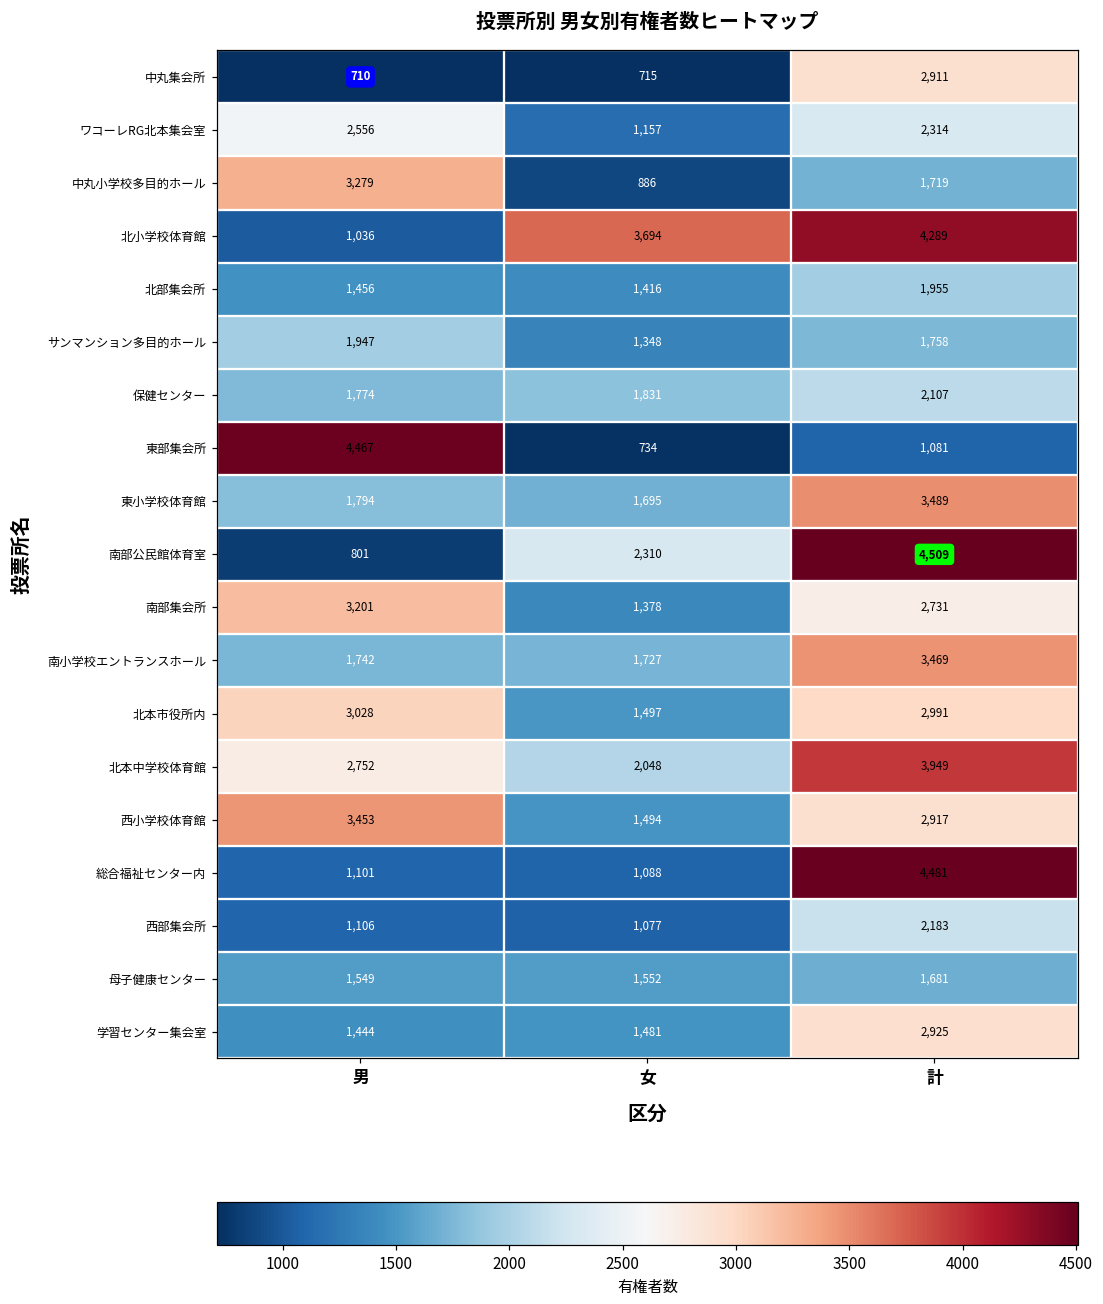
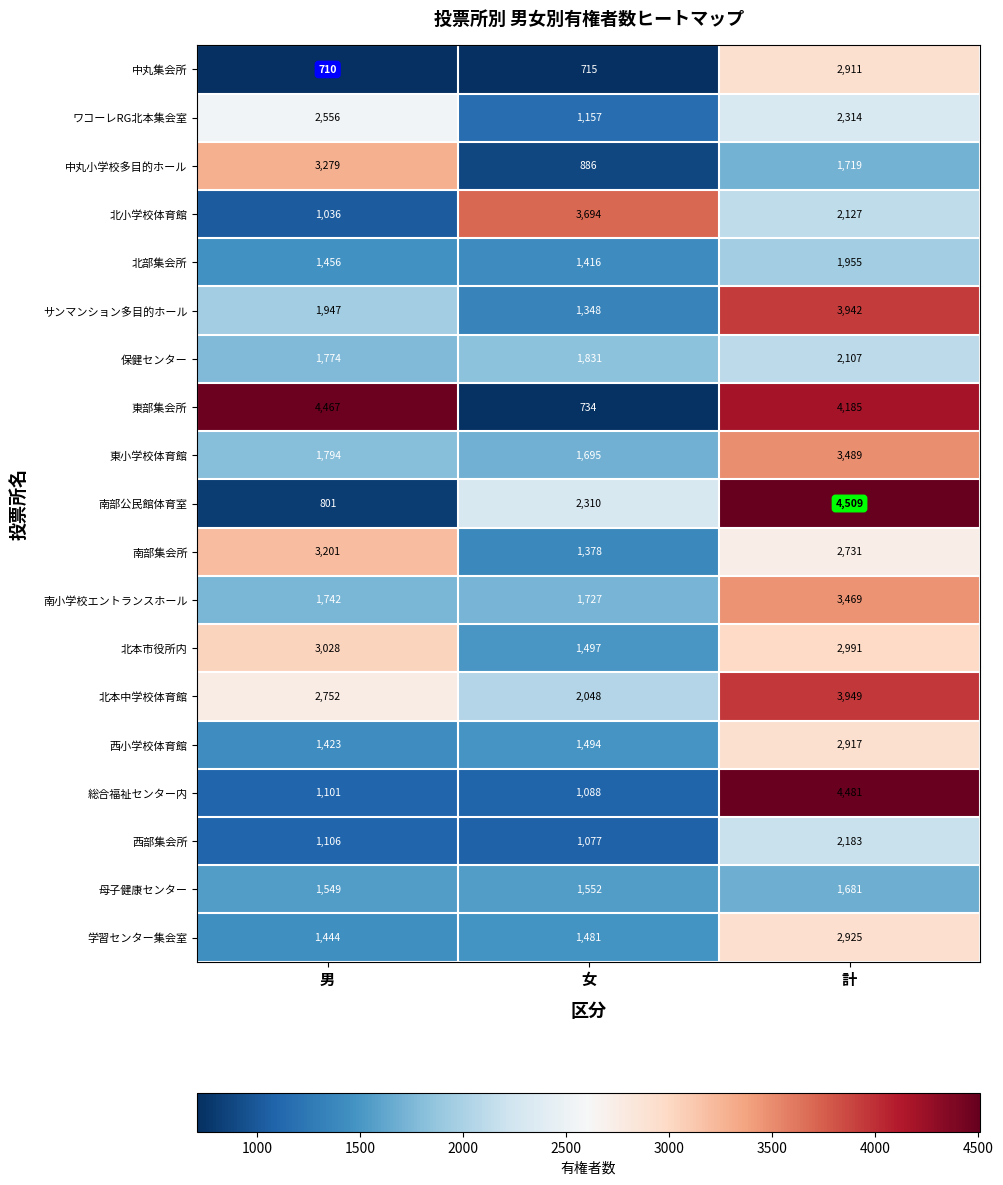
  {
    "中丸集会所": {
      "女": "715",
      "計": "2,911"
    },
    "ワコーレRG北本集会室": {
      "男": "2,556",
      "女": "1,157",
      "計": "2,314"
    },
    "中丸小学校多目的ホール": {
      "男": "3,279",
      "女": "886",
      "計": "1,719"
    },
    "北小学校体育館": {
      "男": "1,036",
      "女": "3,694",
-     "計": "4,289"
+     "計": "2,127"
    },
    "北部集会所": {
      "男": "1,456",
      "女": "1,416",
      "計": "1,955"
    },
    "サンマンション多目的ホール": {
      "男": "1,947",
      "女": "1,348",
-     "計": "1,758"
+     "計": "3,942"
    },
    "保健センター": {
      "男": "1,774",
      "女": "1,831",
      "計": "2,107"
    },
    "東部集会所": {
      "男": "4,467",
      "女": "734",
-     "計": "1,081"
+     "計": "4,185"
    },
    "東小学校体育館": {
      "男": "1,794",
      "女": "1,695",
      "計": "3,489"
    },
    "南部公民館体育室": {
      "男": "801",
      "女": "2,310"
    },
    "南部集会所": {
      "男": "3,201",
      "女": "1,378",
      "計": "2,731"
    },
    "南小学校エントランスホール": {
      "男": "1,742",
      "女": "1,727",
      "計": "3,469"
    },
    "北本市役所内": {
      "男": "3,028",
      "女": "1,497",
      "計": "2,991"
    },
    "北本中学校体育館": {
      "男": "2,752",
      "女": "2,048",
      "計": "3,949"
    },
    "西小学校体育館": {
-     "男": "3,453",
+     "男": "1,423",
      "女": "1,494",
      "計": "2,917"
    },
    "総合福祉センター内": {
      "男": "1,101",
      "女": "1,088",
      "計": "4,481"
    },
    "西部集会所": {
      "男": "1,106",
      "女": "1,077",
      "計": "2,183"
    },
    "母子健康センター": {
      "男": "1,549",
      "女": "1,552",
      "計": "1,681"
    },
    "学習センター集会室": {
      "男": "1,444",
      "女": "1,481",
      "計": "2,925"
    }
  }
